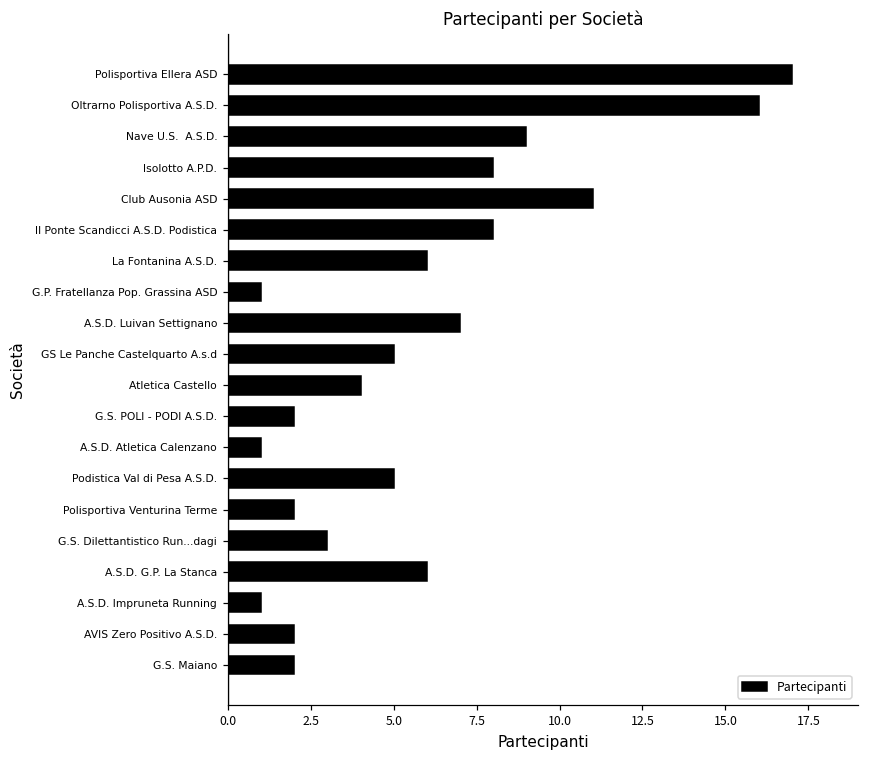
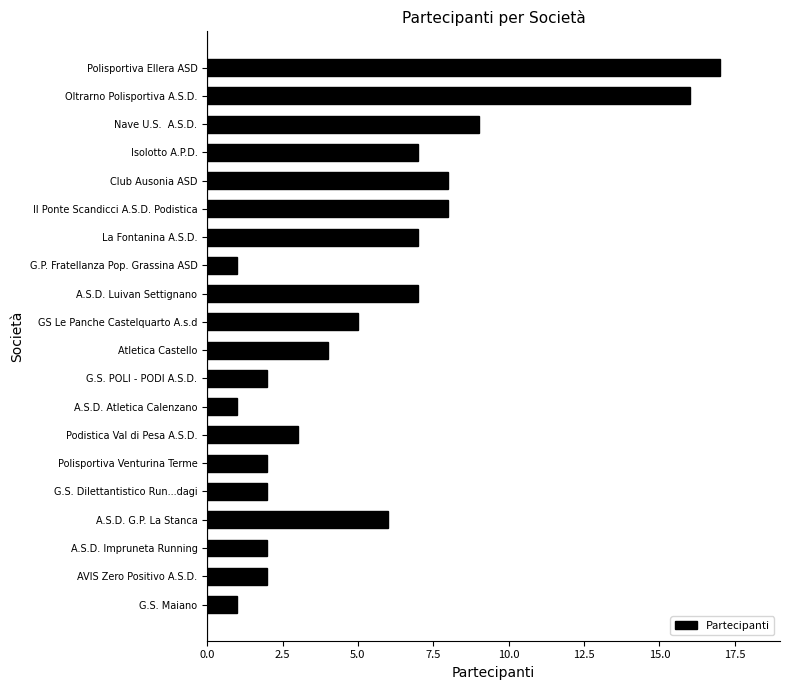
  {
    "Polisportiva Ellera ASD": 17,
    "Oltrarno Polisportiva A.S.D.": 16,
    "Nave U.S. A.S.D.": 9,
-   "Isolotto A.P.D.": 8,
-   "Club Ausonia ASD": 11,
+   "Isolotto A.P.D.": 7,
+   "Club Ausonia ASD": 8,
    "Il Ponte Scandicci A.S.D. Podistica": 8,
-   "La Fontanina A.S.D.": 6,
+   "La Fontanina A.S.D.": 7,
    "G.P. Fratellanza Pop. Grassina ASD": 1,
    "A.S.D. Luivan Settignano": 7,
    "GS Le Panche Castelquarto A.s.d": 5,
    "Atletica Castello": 4,
    "G.S. POLI - PODI A.S.D.": 2,
    "A.S.D. Atletica Calenzano": 1,
-   "Podistica Val di Pesa A.S.D.": 5,
+   "Podistica Val di Pesa A.S.D.": 3,
    "Polisportiva Venturina Terme": 2,
-   "G.S. Dilettantistico Run...dagi": 3,
+   "G.S. Dilettantistico Run...dagi": 2,
    "A.S.D. G.P. La Stanca": 6,
-   "A.S.D. Impruneta Running": 1,
+   "A.S.D. Impruneta Running": 2,
    "AVIS Zero Positivo A.S.D.": 2,
-   "G.S. Maiano": 2
+   "G.S. Maiano": 1
  }
